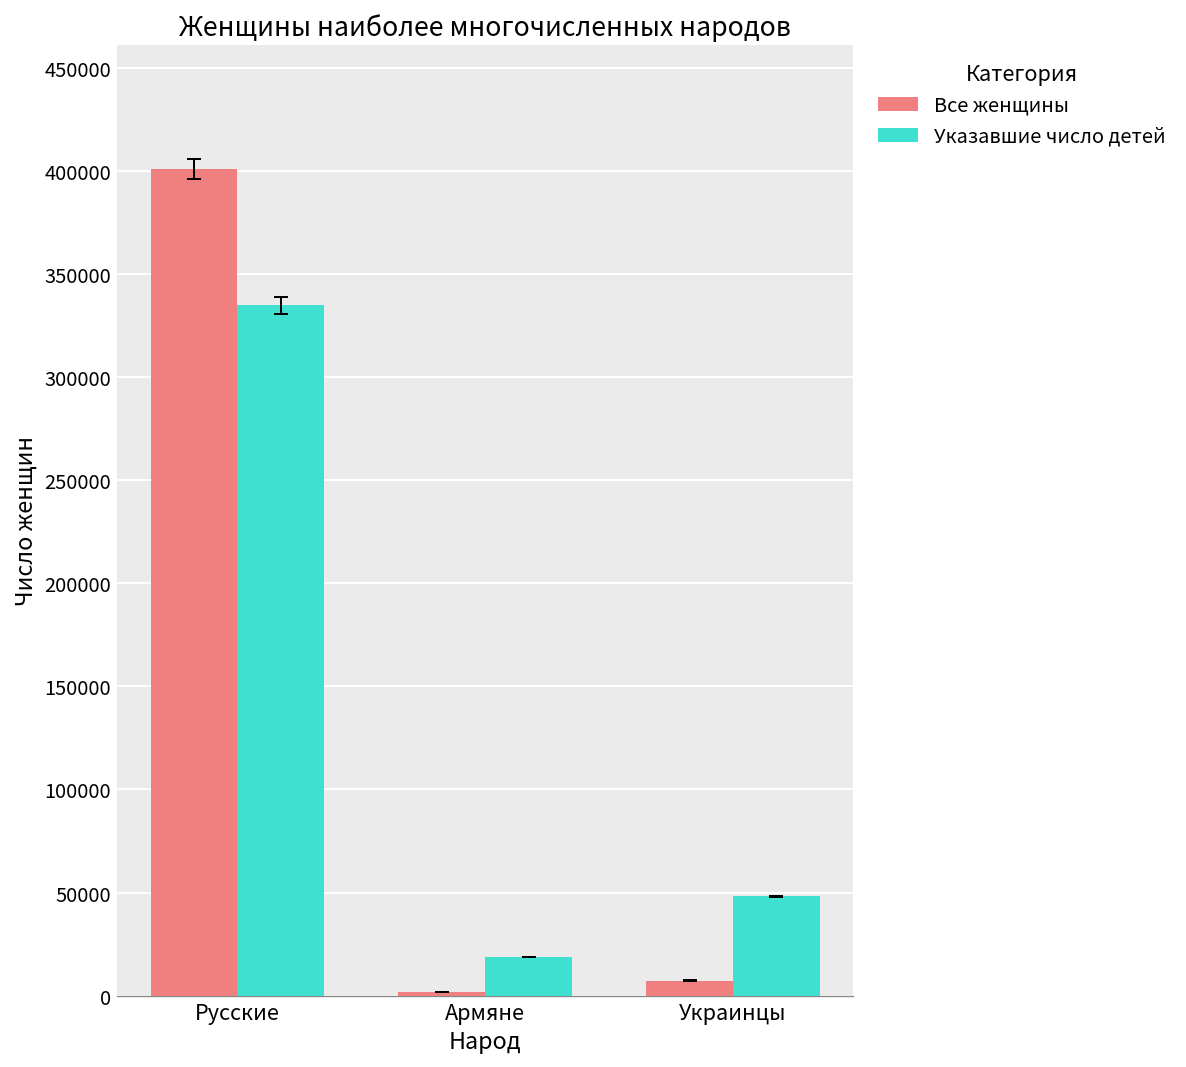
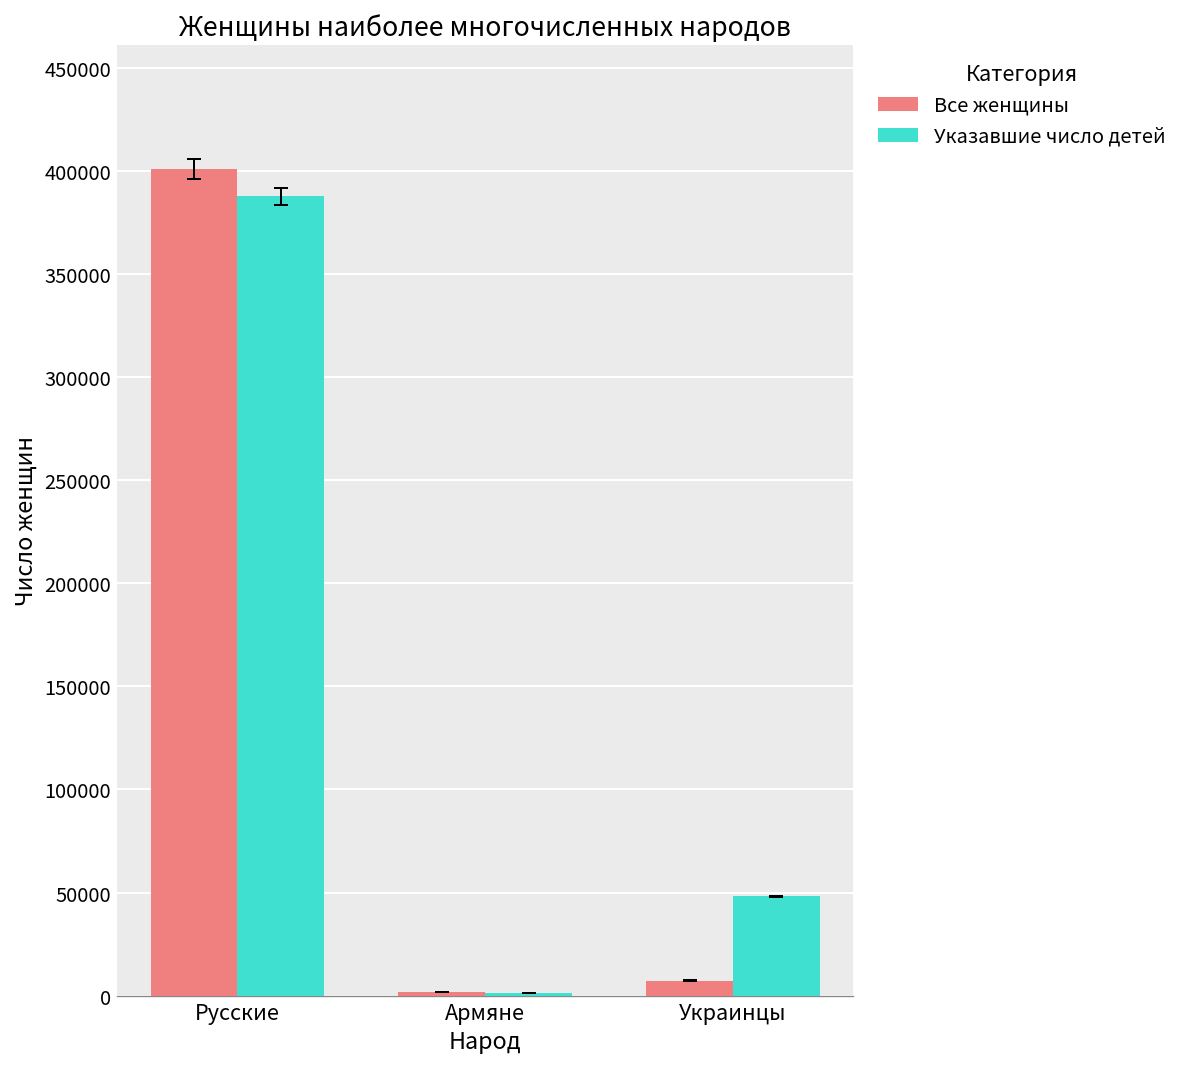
  {
    "Все женщины": {
      "Русские": 401000,
      "Армяне": 2000,
      "Украинцы": 7000
    },
    "Указавшие число детей": {
-     "Русские": 335000,
-     "Армяне": 19000,
+     "Русские": 388000,
+     "Армяне": 1000,
      "Украинцы": 48000
    }
  }
